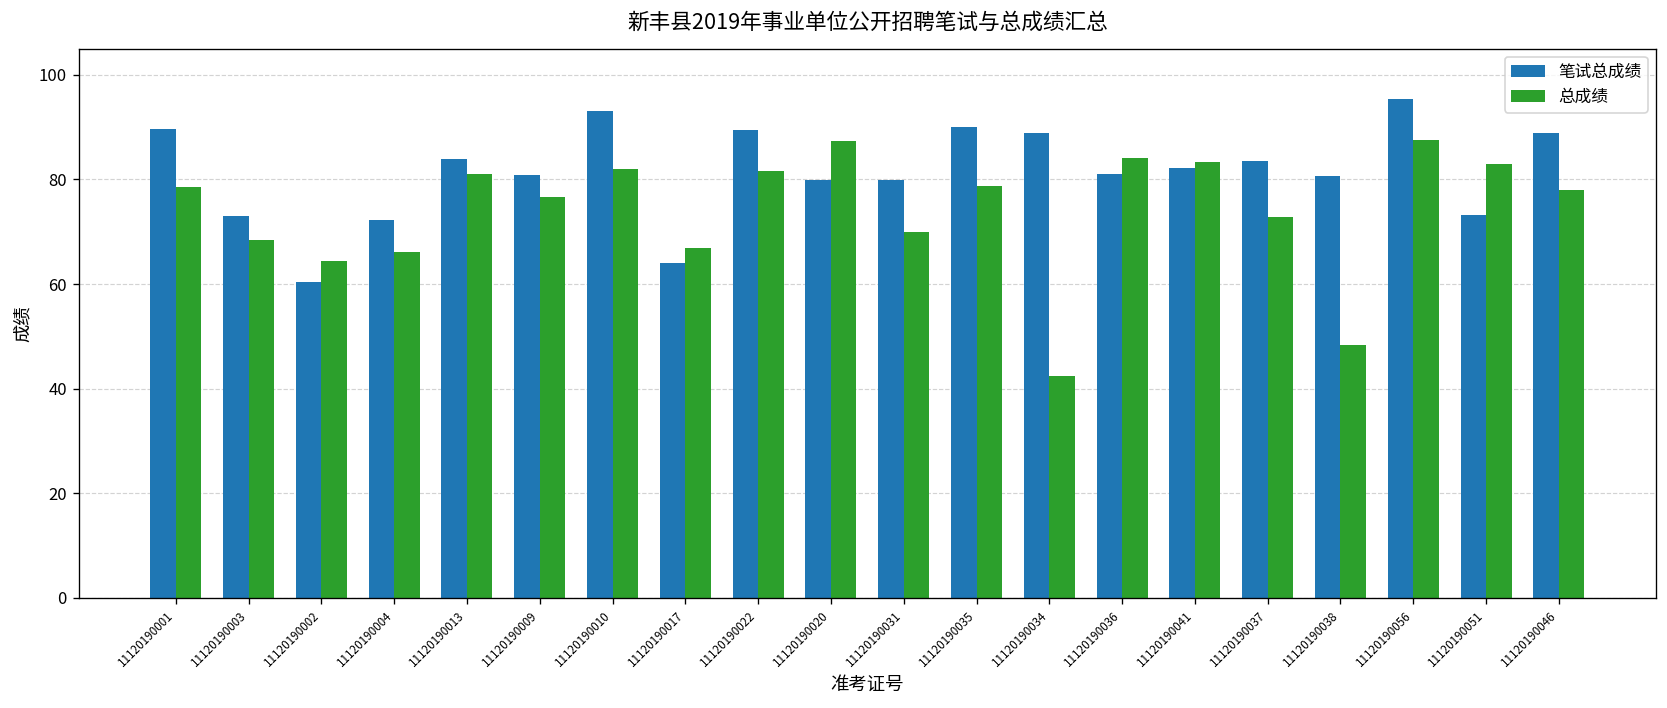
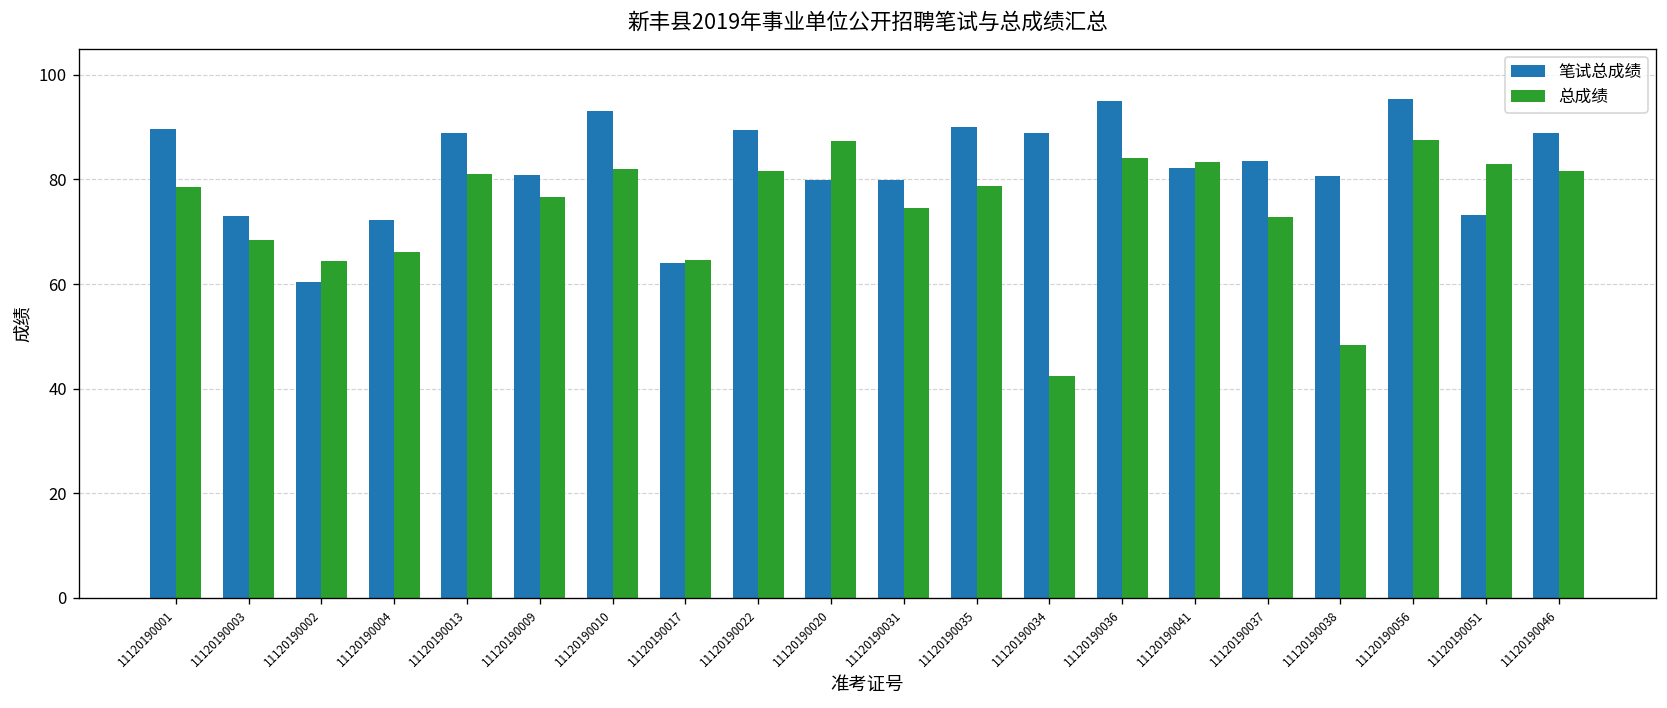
  {
    "笔试总成绩": {
      "11120190001": 90,
      "11120190003": 73,
      "11120190002": 60,
      "11120190004": 72,
-     "11120190013": 84,
+     "11120190013": 89,
      "11120190009": 81,
      "11120190010": 93,
      "11120190017": 64,
      "11120190022": 89,
      "11120190020": 80,
      "11120190031": 80,
      "11120190035": 90,
      "11120190034": 89,
-     "11120190036": 81,
+     "11120190036": 95,
      "11120190041": 82,
      "11120190037": 84,
      "11120190038": 81,
      "11120190056": 95,
      "11120190051": 73,
      "11120190046": 89
    },
    "总成绩": {
      "11120190001": 78,
      "11120190003": 68,
      "11120190002": 64,
      "11120190004": 66,
      "11120190013": 81,
      "11120190009": 77,
      "11120190010": 82,
-     "11120190017": 67,
+     "11120190017": 65,
      "11120190022": 82,
      "11120190020": 87,
-     "11120190031": 70,
+     "11120190031": 75,
      "11120190035": 79,
      "11120190034": 42,
      "11120190036": 84,
      "11120190041": 83,
      "11120190037": 73,
      "11120190038": 48,
      "11120190056": 88,
      "11120190051": 83,
-     "11120190046": 78
+     "11120190046": 82
    }
  }
